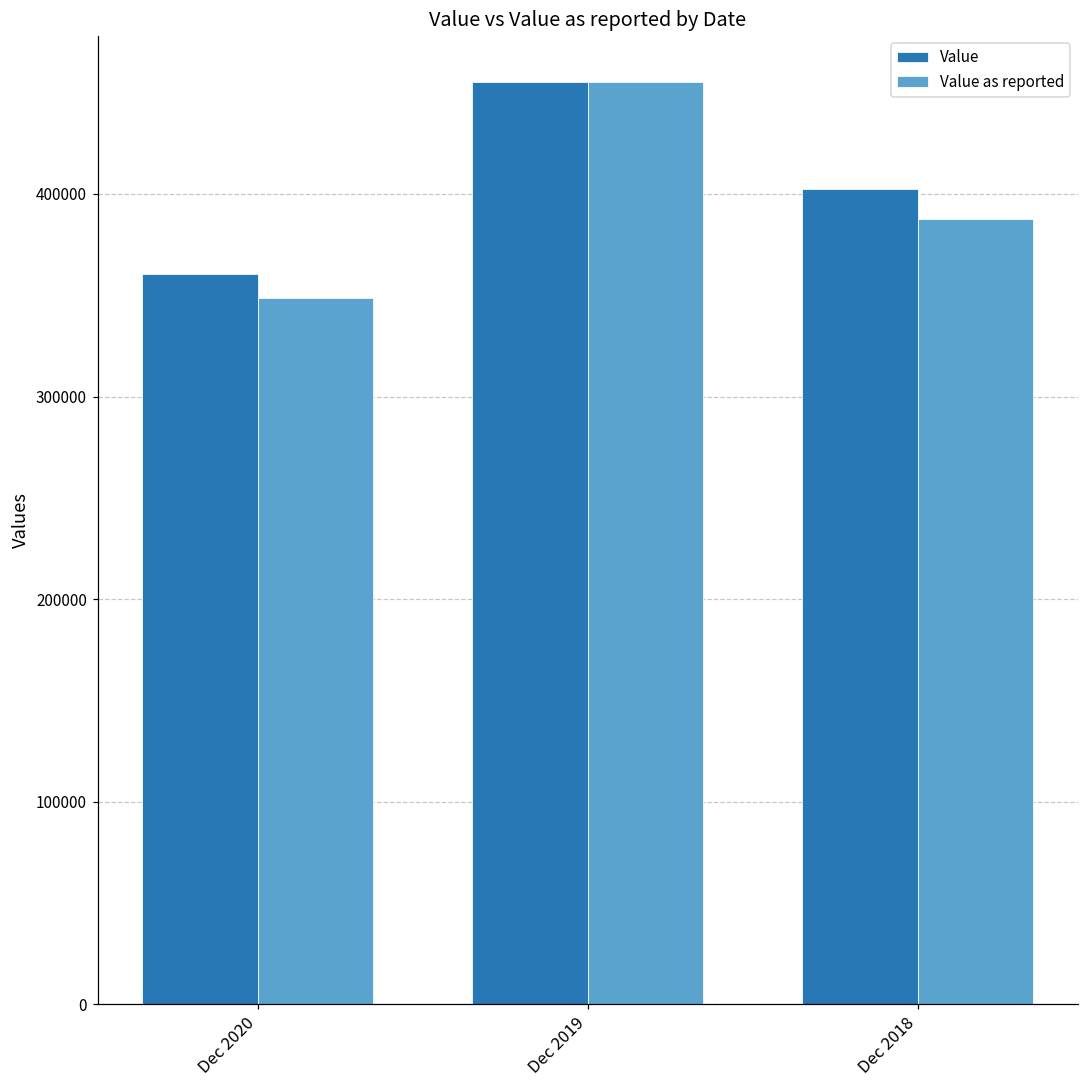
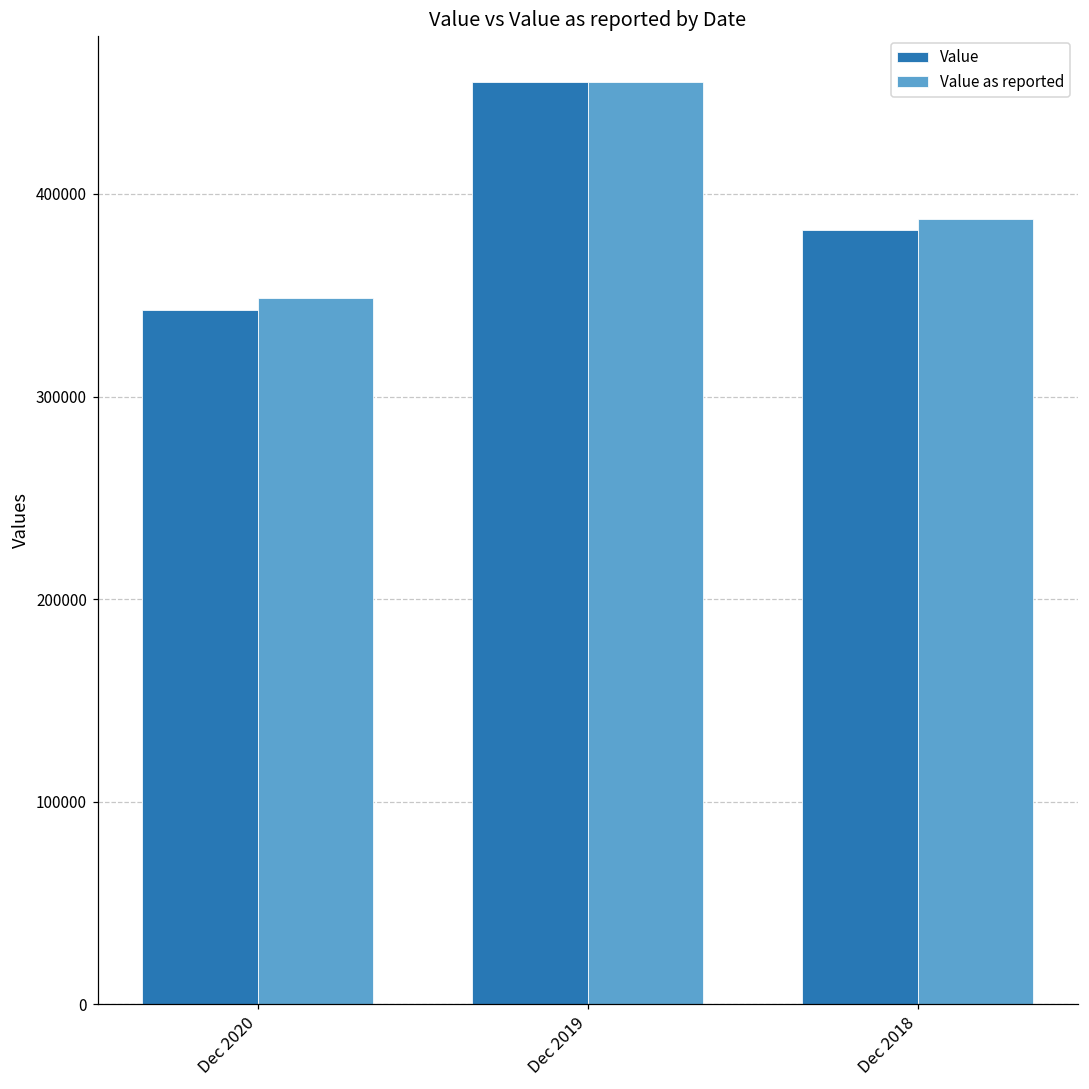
  {
    "Value": {
-     "Dec 2020": 361000,
+     "Dec 2020": 343000,
      "Dec 2019": 455000,
-     "Dec 2018": 403000
+     "Dec 2018": 382000
    },
    "Value as reported": {
      "Dec 2020": 349000,
      "Dec 2019": 455000,
      "Dec 2018": 388000
    }
  }
